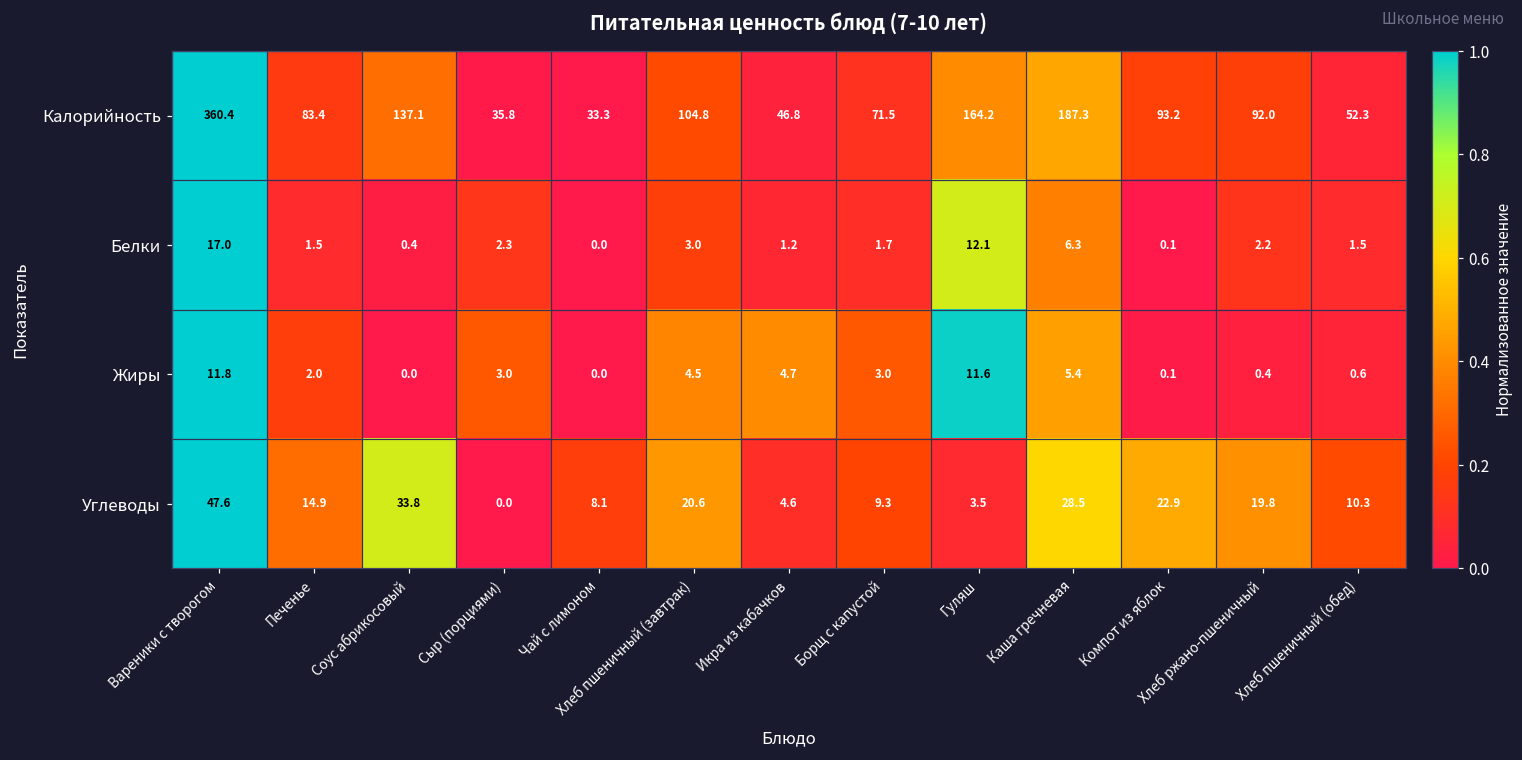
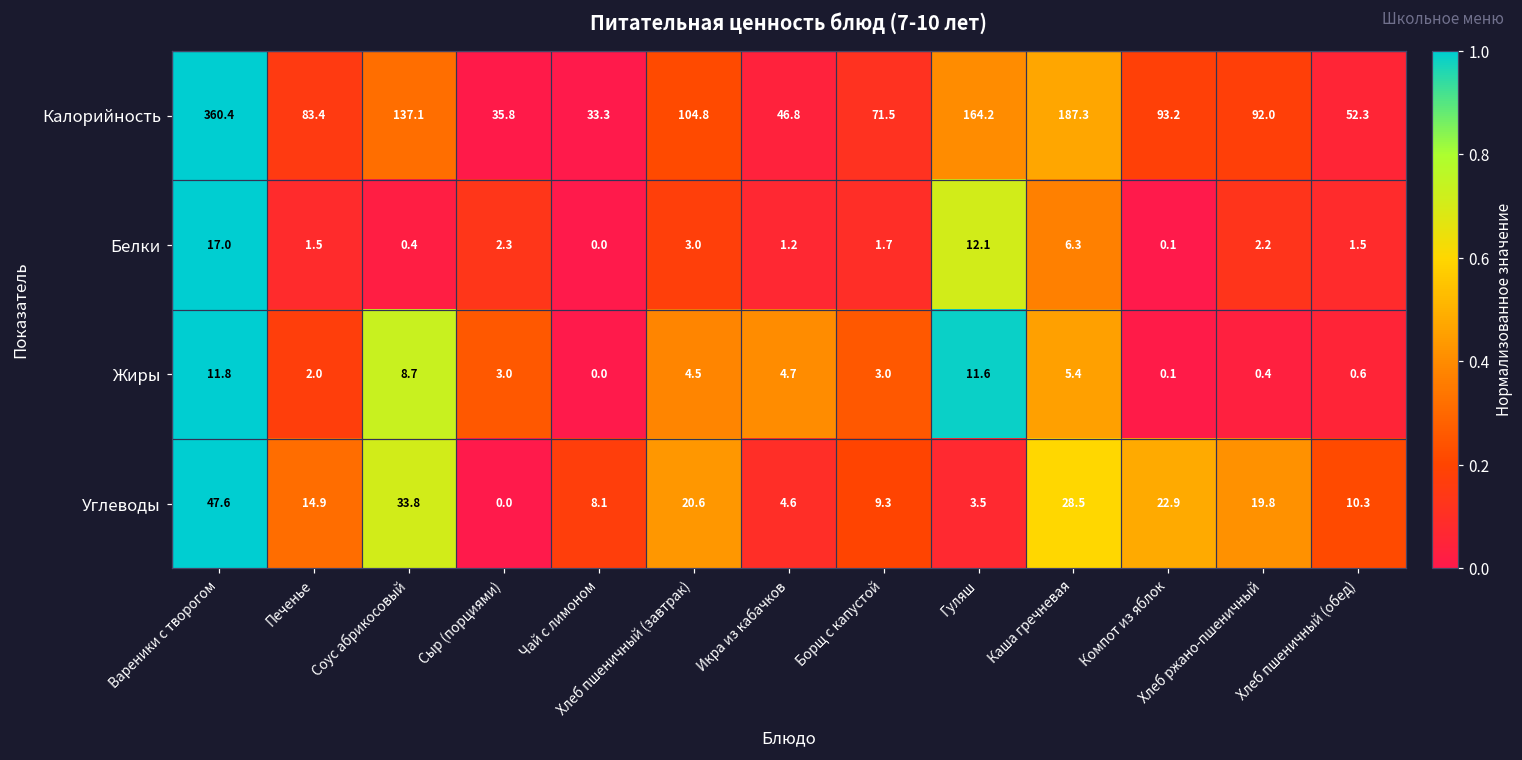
  {
    "Калорийность": {
      "Вареники с творогом": 360.4,
      "Печенье": 83.4,
      "Соус абрикосовый": 137.1,
      "Сыр (порциями)": 35.8,
      "Чай с лимоном": 33.3,
      "Хлеб пшеничный (завтрак)": 104.8,
      "Икра из кабачков": 46.8,
      "Борщ с капустой": 71.5,
      "Гуляш": 164.2,
      "Каша гречневая": 187.3,
      "Компот из яблок": 93.2,
      "Хлеб ржано-пшеничный": 92.0,
      "Хлеб пшеничный (обед)": 52.3
    },
    "Белки": {
      "Вареники с творогом": 17.0,
      "Печенье": 1.5,
      "Соус абрикосовый": 0.4,
      "Сыр (порциями)": 2.3,
      "Чай с лимоном": 0.0,
      "Хлеб пшеничный (завтрак)": 3.0,
      "Икра из кабачков": 1.2,
      "Борщ с капустой": 1.7,
      "Гуляш": 12.1,
      "Каша гречневая": 6.3,
      "Компот из яблок": 0.1,
      "Хлеб ржано-пшеничный": 2.2,
      "Хлеб пшеничный (обед)": 1.5
    },
    "Жиры": {
      "Вареники с творогом": 11.8,
      "Печенье": 2.0,
-     "Соус абрикосовый": 0.0,
+     "Соус абрикосовый": 8.7,
      "Сыр (порциями)": 3.0,
      "Чай с лимоном": 0.0,
      "Хлеб пшеничный (завтрак)": 4.5,
      "Икра из кабачков": 4.7,
      "Борщ с капустой": 3.0,
      "Гуляш": 11.6,
      "Каша гречневая": 5.4,
      "Компот из яблок": 0.1,
      "Хлеб ржано-пшеничный": 0.4,
      "Хлеб пшеничный (обед)": 0.6
    },
    "Углеводы": {
      "Вареники с творогом": 47.6,
      "Печенье": 14.9,
      "Соус абрикосовый": 33.8,
      "Сыр (порциями)": 0.0,
      "Чай с лимоном": 8.1,
      "Хлеб пшеничный (завтрак)": 20.6,
      "Икра из кабачков": 4.6,
      "Борщ с капустой": 9.3,
      "Гуляш": 3.5,
      "Каша гречневая": 28.5,
      "Компот из яблок": 22.9,
      "Хлеб ржано-пшеничный": 19.8,
      "Хлеб пшеничный (обед)": 10.3
    }
  }
